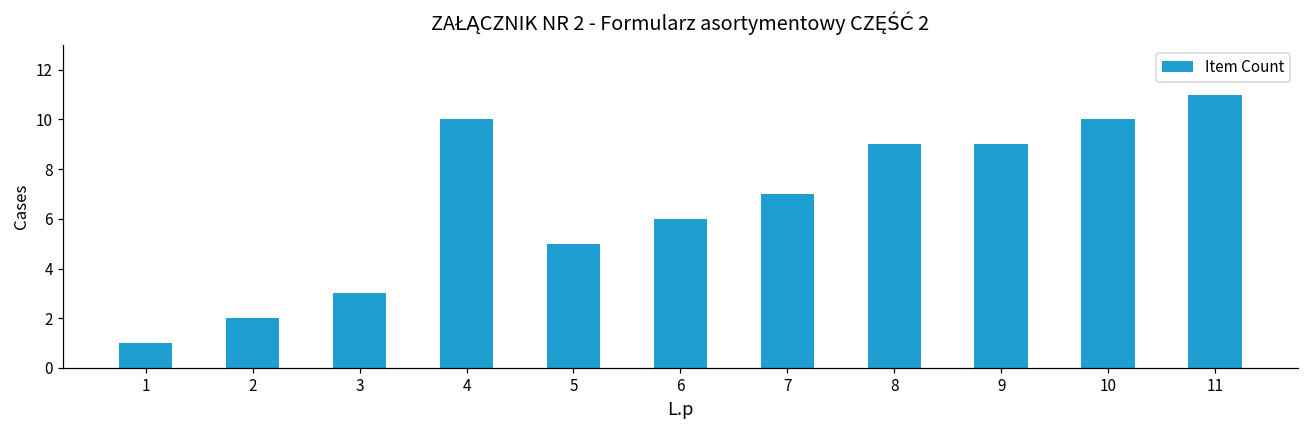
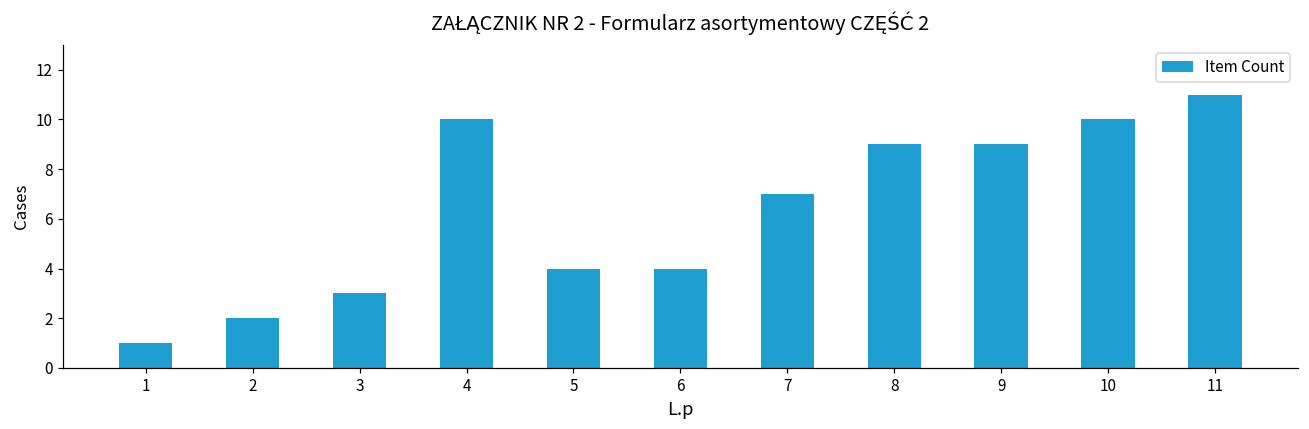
  {
    "1": 1,
    "2": 2,
    "3": 3,
    "4": 10,
-   "5": 5,
-   "6": 6,
+   "5": 4,
+   "6": 4,
    "7": 7,
    "8": 9,
    "9": 9,
    "10": 10,
    "11": 11
  }
